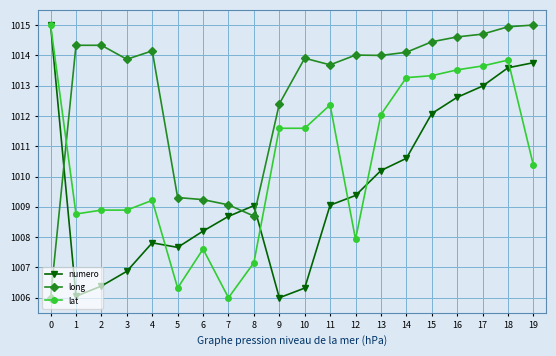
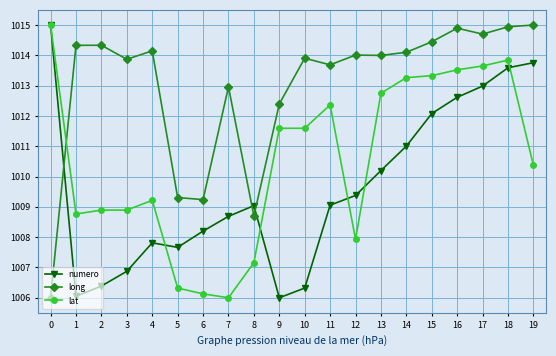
  {
    "numero": {
      "3": 1006.9,
      "4": 1007.8,
      "5": 1007.7,
      "6": 1008.2,
      "7": 1008.7,
      "8": 1009.0,
      "9": 1006.0,
      "10": 1006.3,
      "11": 1009.1,
      "12": 1009.4,
      "13": 1010.2,
-     "14": 1010.6,
+     "14": 1011.0,
      "15": 1012.1,
      "16": 1012.6,
      "17": 1013.0,
      "18": 1013.6,
      "19": 1013.8
    },
    "long": {
      "1": 1014.3,
      "2": 1014.3,
      "3": 1013.9,
      "4": 1014.1,
      "5": 1009.3,
      "6": 1009.2,
-     "7": 1009.1,
+     "7": 1013.0,
      "8": 1008.7,
      "9": 1012.4,
      "10": 1013.9,
      "11": 1013.7,
      "12": 1014.0,
      "13": 1014.0,
      "14": 1014.1,
      "15": 1014.4,
-     "16": 1014.6,
+     "16": 1014.9,
      "17": 1014.7,
      "18": 1014.9,
      "19": 1015.0
    },
    "lat": {
      "1": 1008.8,
      "2": 1008.9,
      "3": 1008.9,
      "4": 1009.2,
      "5": 1006.3,
-     "6": 1007.6,
+     "6": 1006.1,
      "7": 1006.0,
      "8": 1007.2,
      "9": 1011.6,
      "10": 1011.6,
      "11": 1012.4,
      "12": 1007.9,
-     "13": 1012.0,
+     "13": 1012.7,
      "14": 1013.3,
      "15": 1013.3,
      "16": 1013.5,
      "17": 1013.6,
      "18": 1013.8,
      "19": 1010.4
    }
  }
